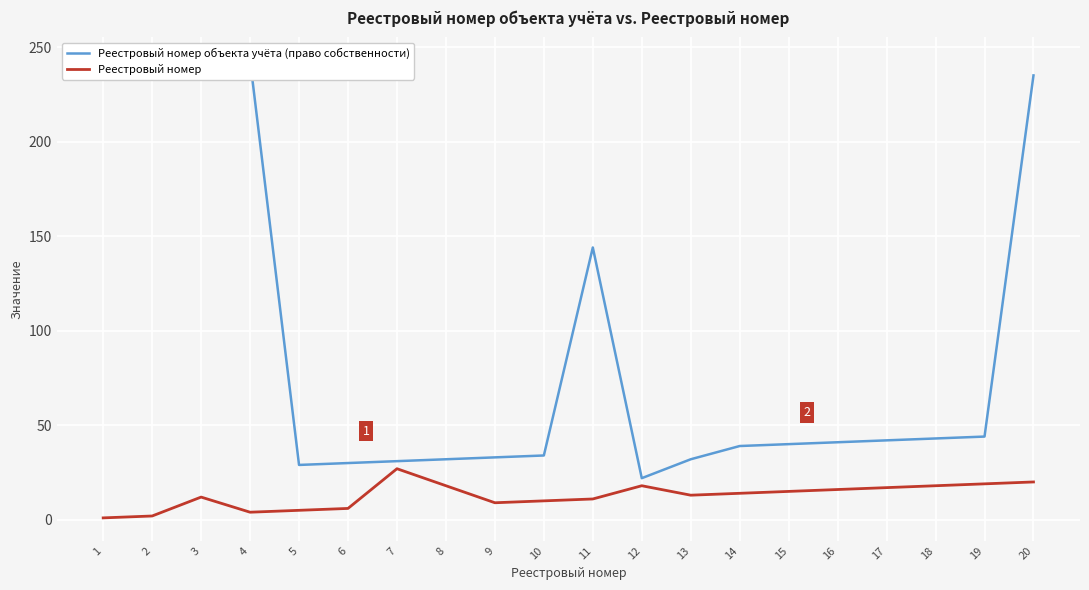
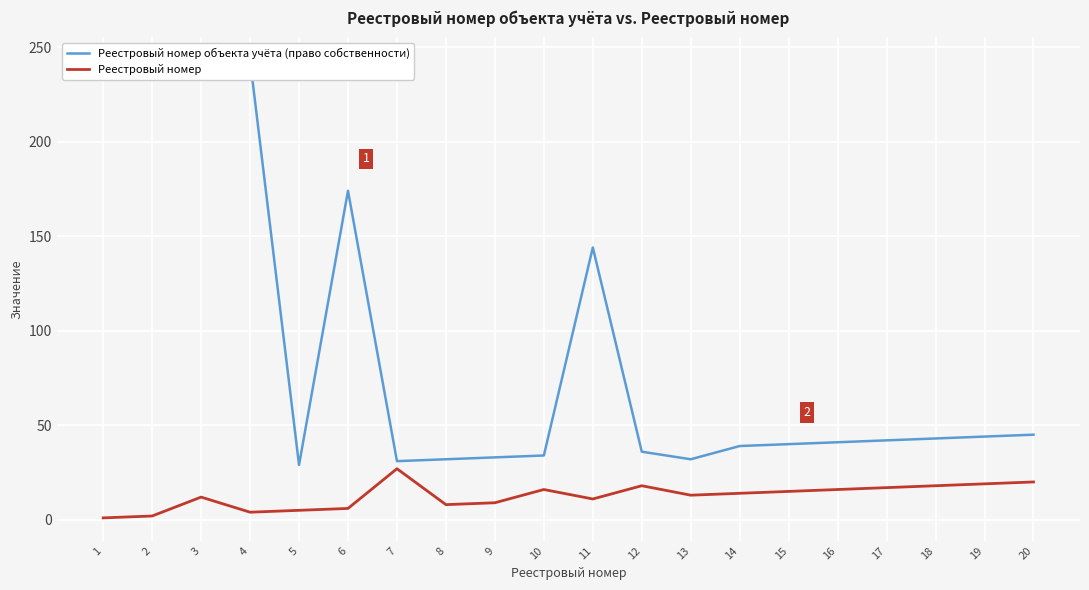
  {
    "Реестровый номер объекта учёта (право собственности)": {
      "5": 29,
-     "6": 30,
+     "6": 174,
      "7": 31,
      "8": 32,
      "9": 33,
      "10": 34,
      "11": 144,
-     "12": 22,
+     "12": 36,
      "13": 32,
      "14": 39,
      "15": 40,
      "16": 41,
      "17": 42,
      "18": 43,
      "19": 44,
-     "20": 235
+     "20": 45
    },
    "Реестровый номер": {
      "1": 1,
      "2": 2,
      "3": 12,
      "4": 4,
      "5": 5,
      "6": 6,
      "7": 27,
-     "8": 18,
+     "8": 8,
      "9": 9,
-     "10": 10,
+     "10": 16,
      "11": 11,
      "12": 18,
      "13": 13,
      "14": 14,
      "15": 15,
      "16": 16,
      "17": 17,
      "18": 18,
      "19": 19,
      "20": 20
    }
  }
